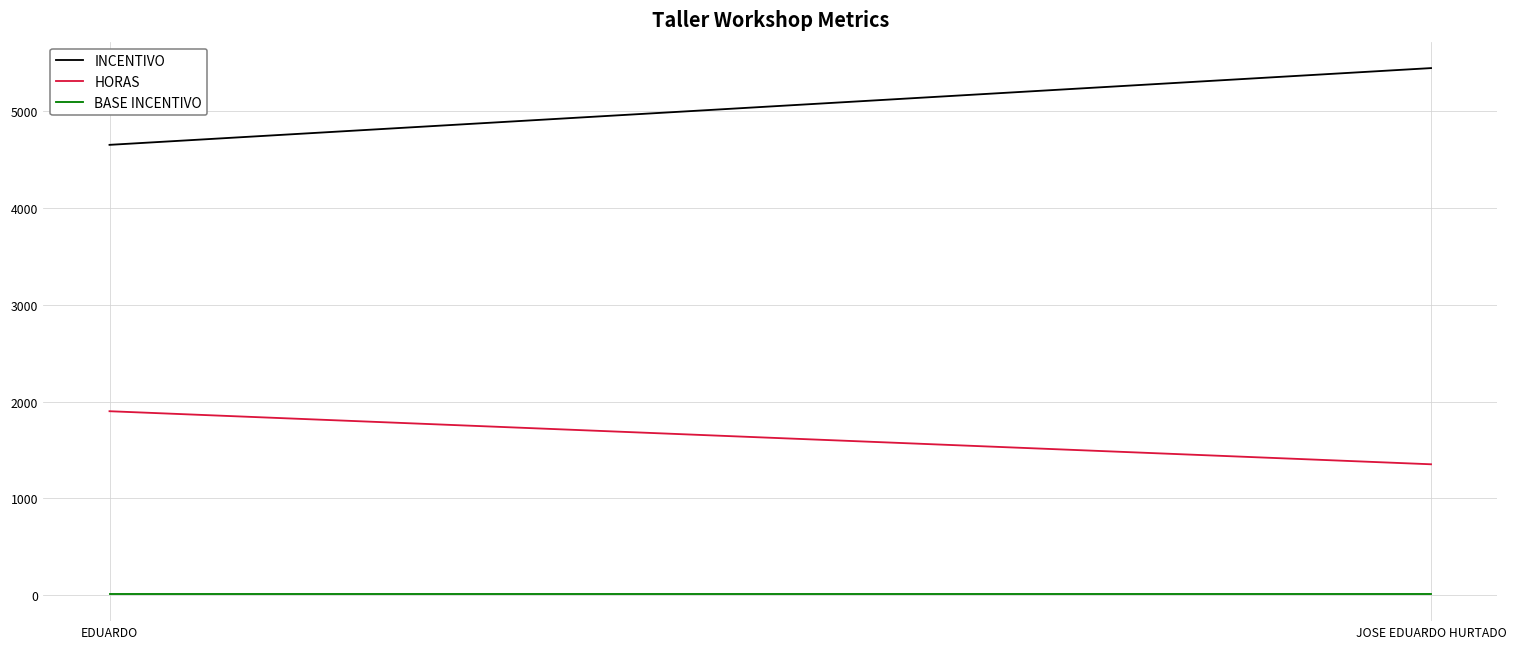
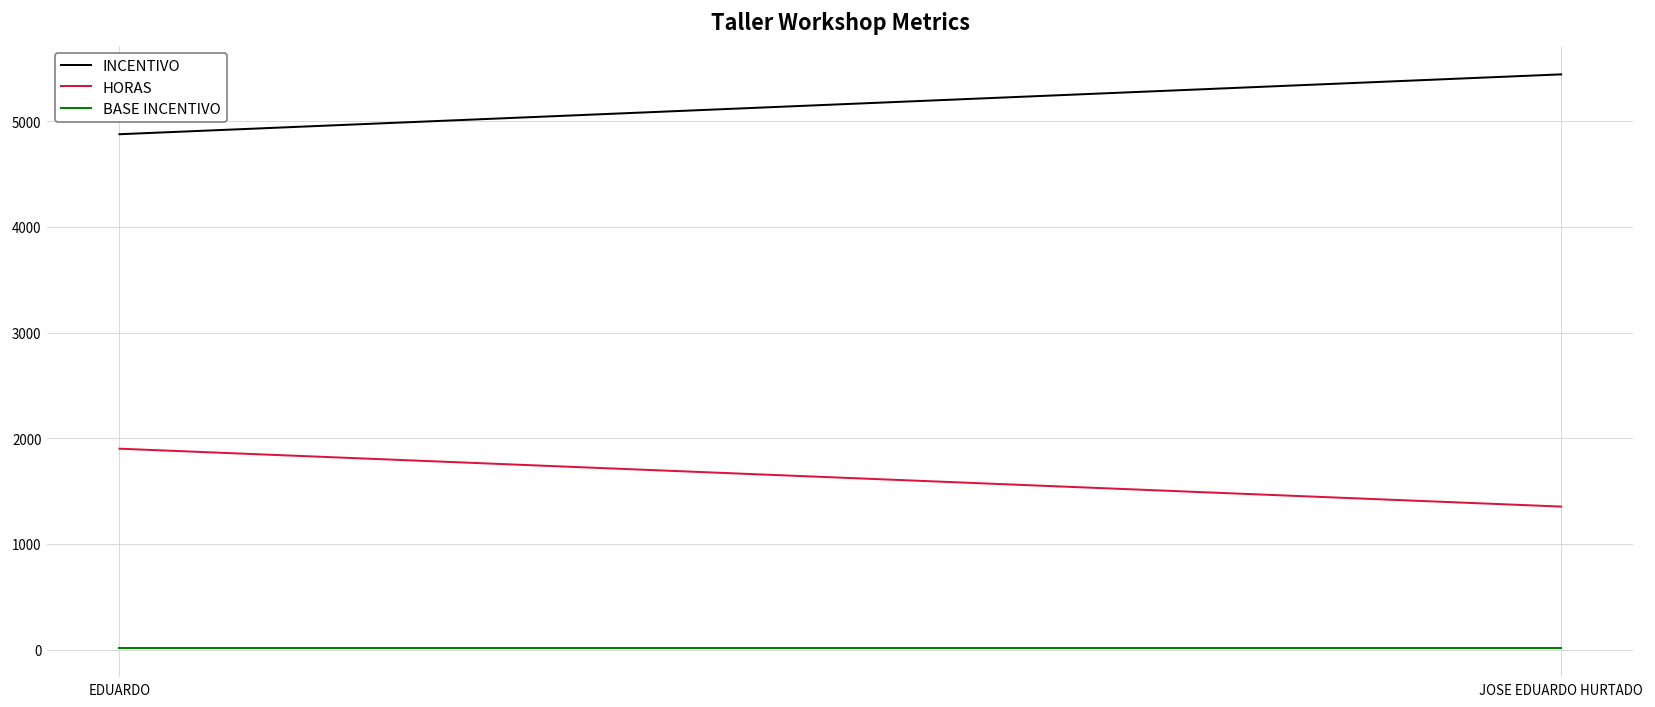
  {
    "INCENTIVO": {
-     "EDUARDO": 4700,
+     "EDUARDO": 4900,
      "JOSE EDUARDO HURTADO": 5400
    },
    "HORAS": {
      "EDUARDO": 1900,
      "JOSE EDUARDO HURTADO": 1400
    },
    "BASE INCENTIVO": {
      "EDUARDO": 0,
      "JOSE EDUARDO HURTADO": 0
    }
  }
